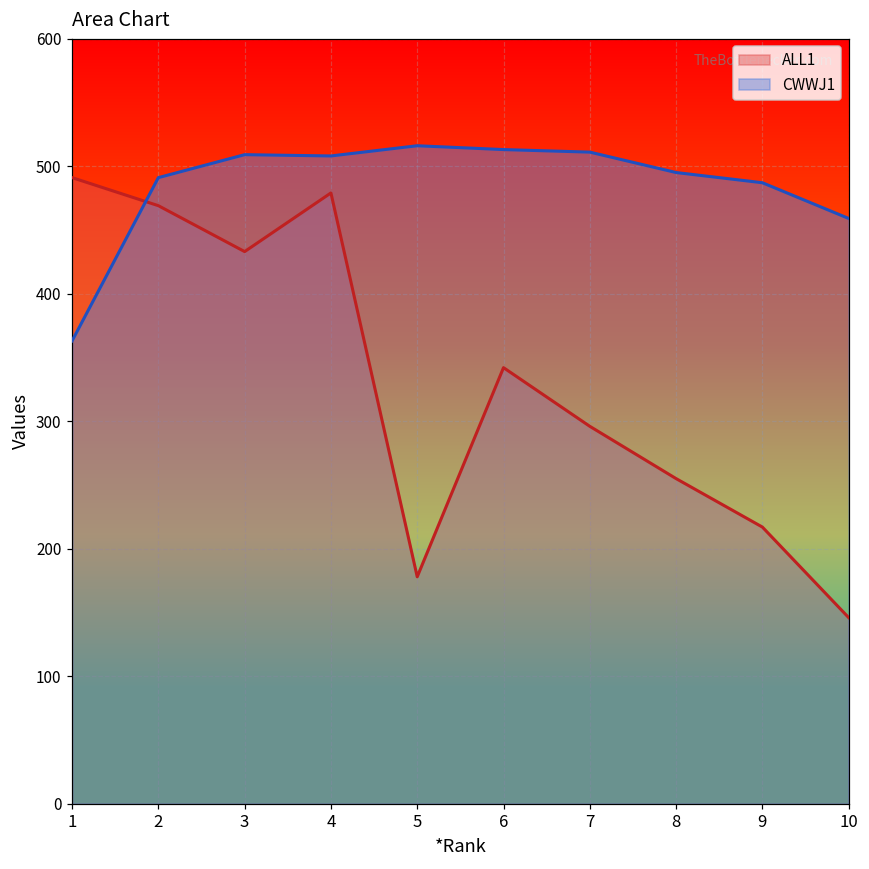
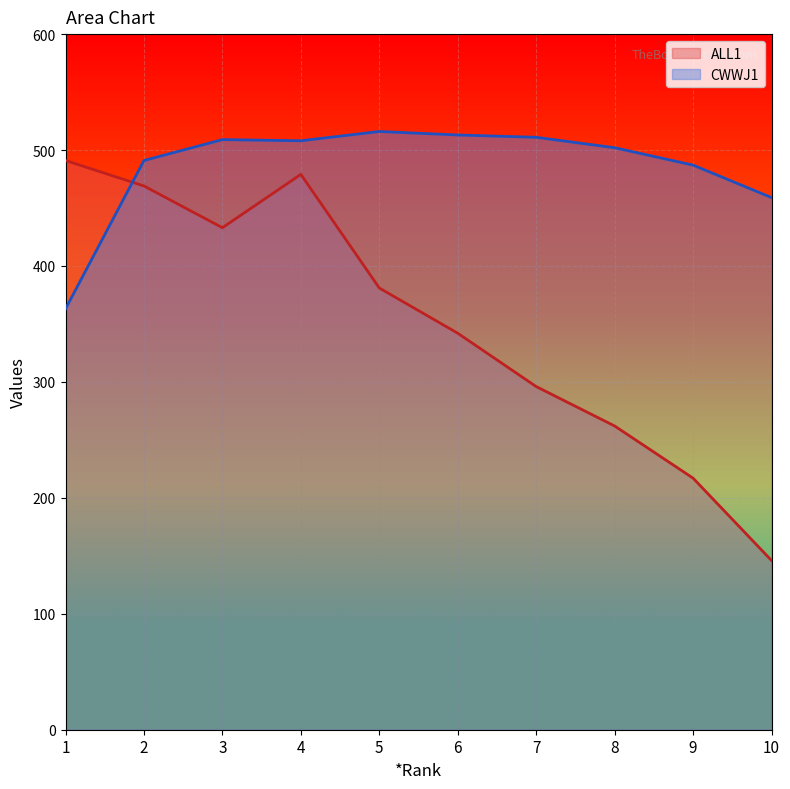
  {
    "ALL1": {
      "1": 491,
      "2": 469,
      "3": 433,
      "4": 479,
-     "5": 178,
+     "5": 381,
      "6": 342,
      "7": 296,
-     "8": 255,
+     "8": 262,
      "9": 217,
      "10": 146
    },
    "CWWJ1": {
      "1": 363,
      "2": 491,
      "3": 509,
      "4": 508,
      "5": 516,
      "6": 513,
      "7": 511,
-     "8": 495,
+     "8": 502,
      "9": 487,
      "10": 459
    }
  }
